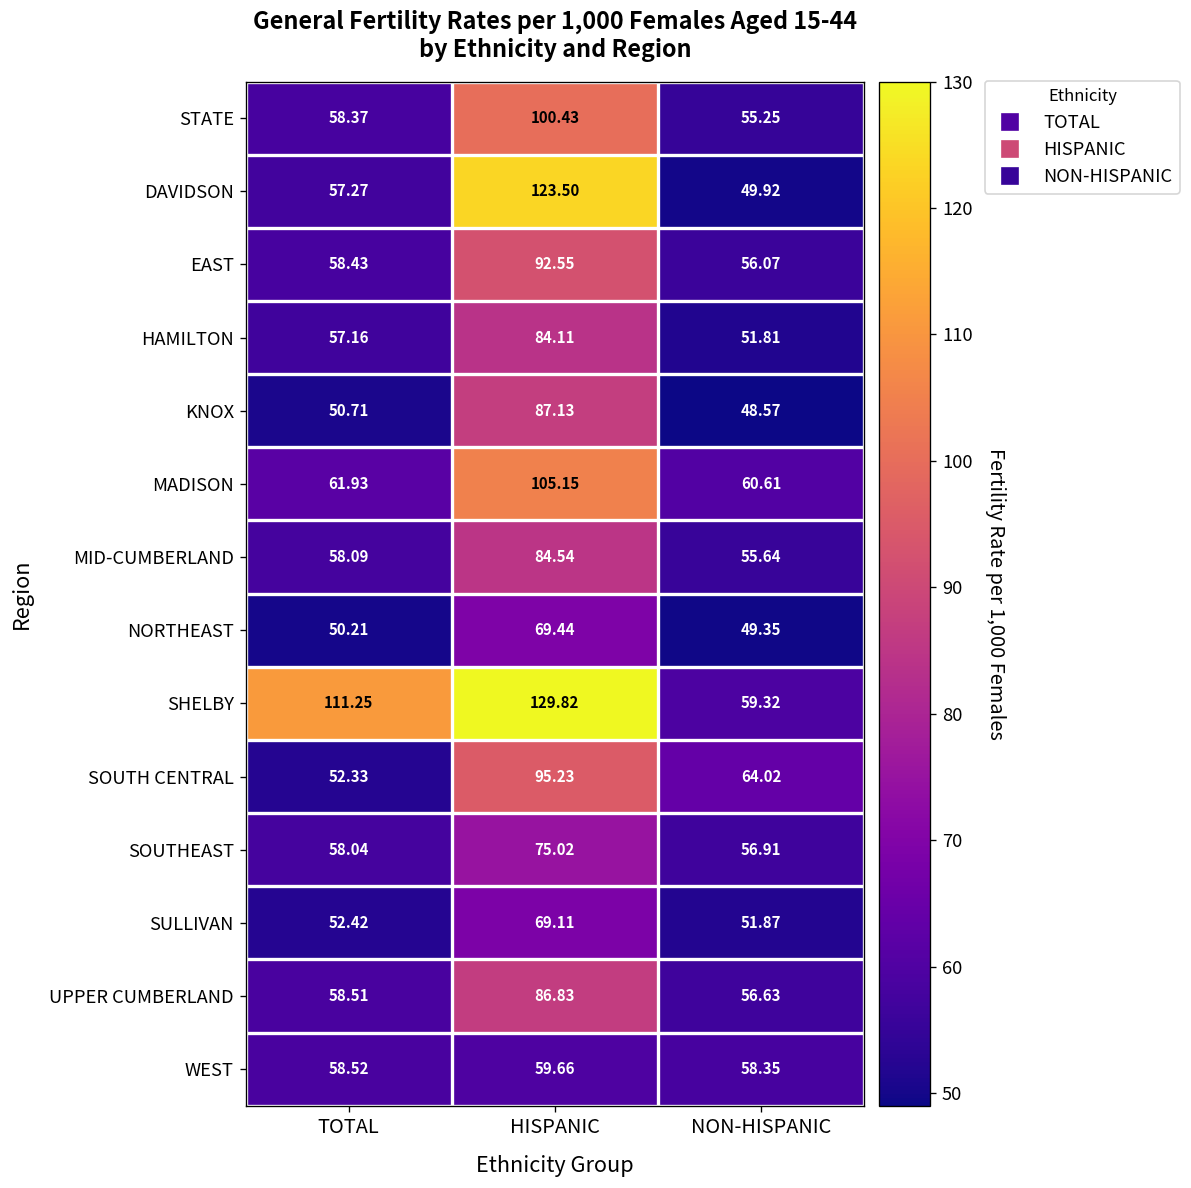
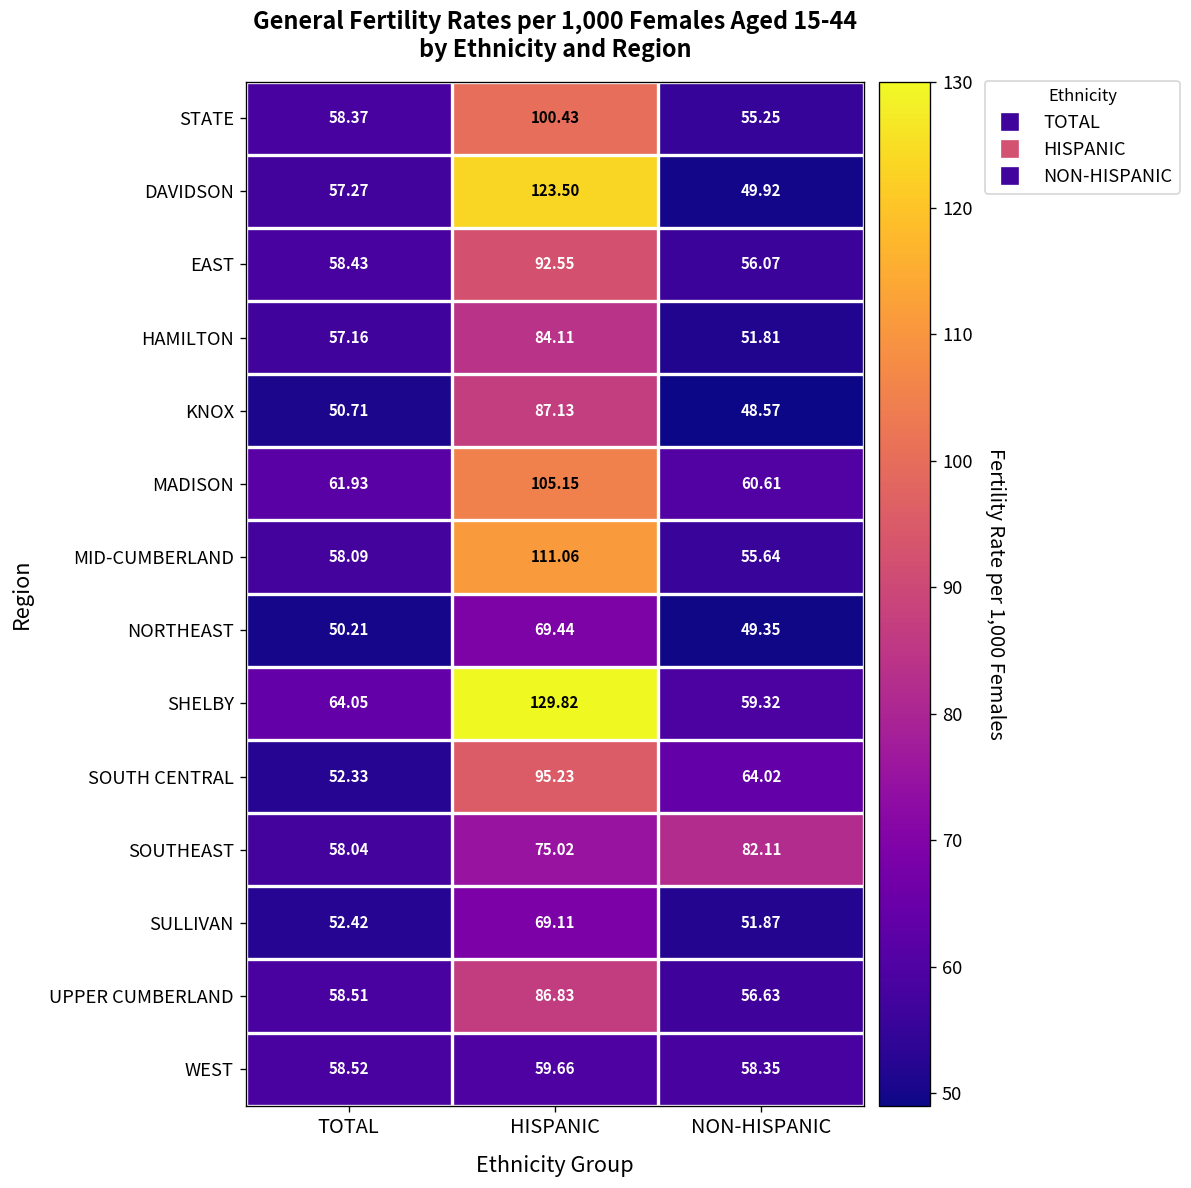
  {
    "STATE": {
      "TOTAL": 58.37,
      "HISPANIC": 100.43,
      "NON-HISPANIC": 55.25
    },
    "DAVIDSON": {
      "TOTAL": 57.27,
      "HISPANIC": 123.50,
      "NON-HISPANIC": 49.92
    },
    "EAST": {
      "TOTAL": 58.43,
      "HISPANIC": 92.55,
      "NON-HISPANIC": 56.07
    },
    "HAMILTON": {
      "TOTAL": 57.16,
      "HISPANIC": 84.11,
      "NON-HISPANIC": 51.81
    },
    "KNOX": {
      "TOTAL": 50.71,
      "HISPANIC": 87.13,
      "NON-HISPANIC": 48.57
    },
    "MADISON": {
      "TOTAL": 61.93,
      "HISPANIC": 105.15,
      "NON-HISPANIC": 60.61
    },
    "MID-CUMBERLAND": {
      "TOTAL": 58.09,
-     "HISPANIC": 84.54,
+     "HISPANIC": 111.06,
      "NON-HISPANIC": 55.64
    },
    "NORTHEAST": {
      "TOTAL": 50.21,
      "HISPANIC": 69.44,
      "NON-HISPANIC": 49.35
    },
    "SHELBY": {
-     "TOTAL": 111.25,
+     "TOTAL": 64.05,
      "HISPANIC": 129.82,
      "NON-HISPANIC": 59.32
    },
    "SOUTH CENTRAL": {
      "TOTAL": 52.33,
      "HISPANIC": 95.23,
      "NON-HISPANIC": 64.02
    },
    "SOUTHEAST": {
      "TOTAL": 58.04,
      "HISPANIC": 75.02,
-     "NON-HISPANIC": 56.91
+     "NON-HISPANIC": 82.11
    },
    "SULLIVAN": {
      "TOTAL": 52.42,
      "HISPANIC": 69.11,
      "NON-HISPANIC": 51.87
    },
    "UPPER CUMBERLAND": {
      "TOTAL": 58.51,
      "HISPANIC": 86.83,
      "NON-HISPANIC": 56.63
    },
    "WEST": {
      "TOTAL": 58.52,
      "HISPANIC": 59.66,
      "NON-HISPANIC": 58.35
    }
  }
